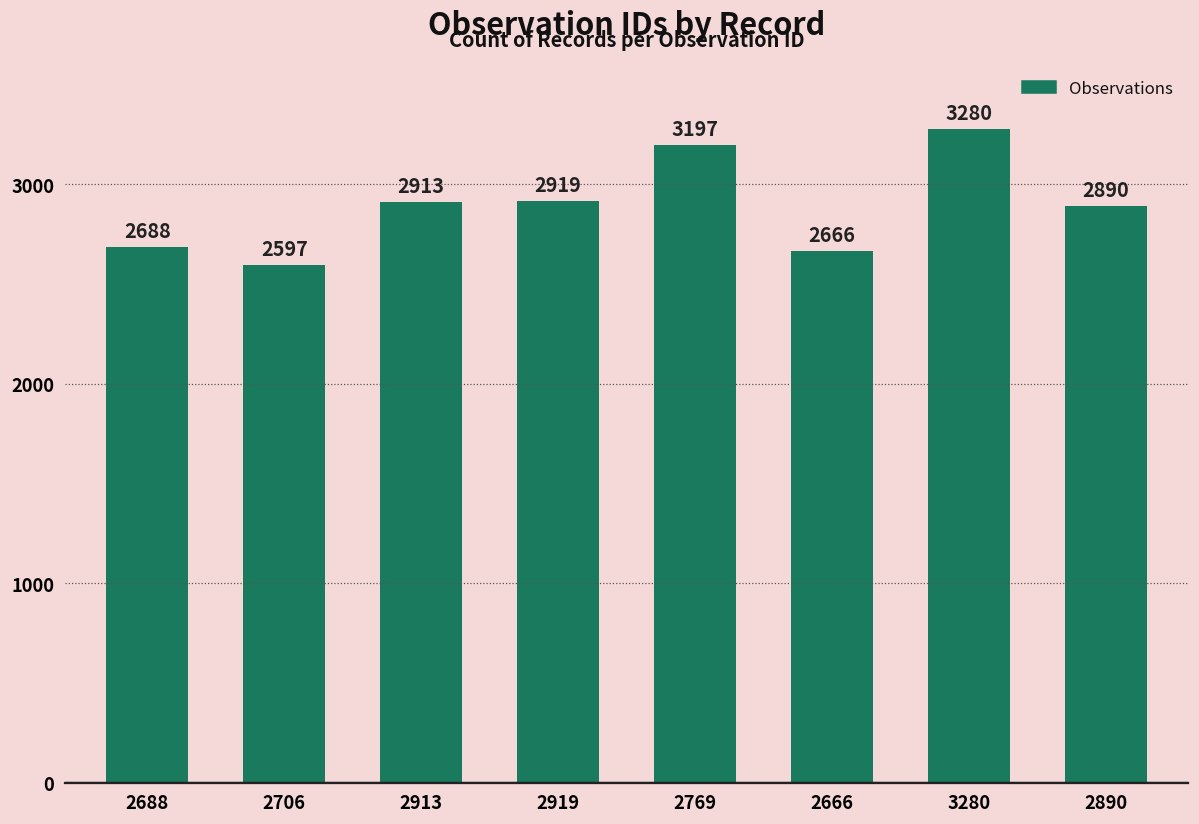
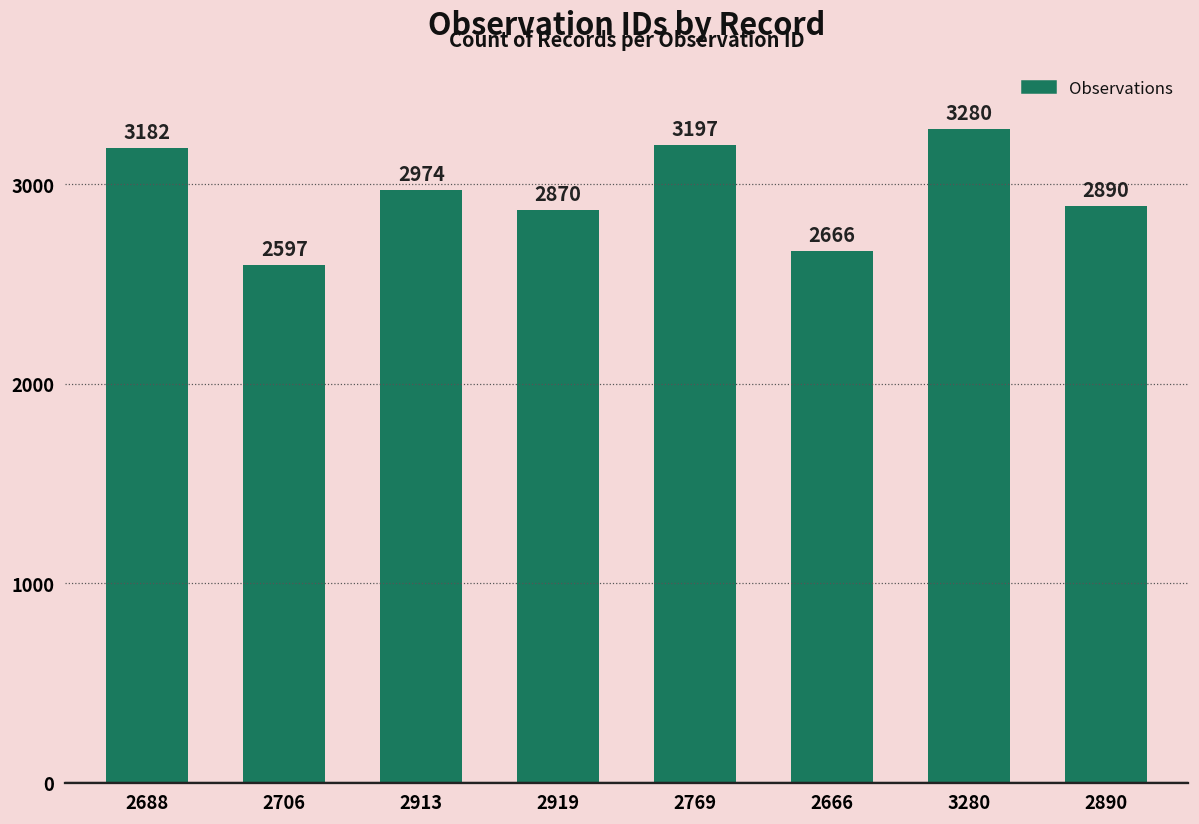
  {
-   "2688": 2688,
+   "2688": 3182,
    "2706": 2597,
-   "2913": 2913,
-   "2919": 2919,
+   "2913": 2974,
+   "2919": 2870,
    "2769": 3197,
    "2666": 2666,
    "3280": 3280,
    "2890": 2890
  }
